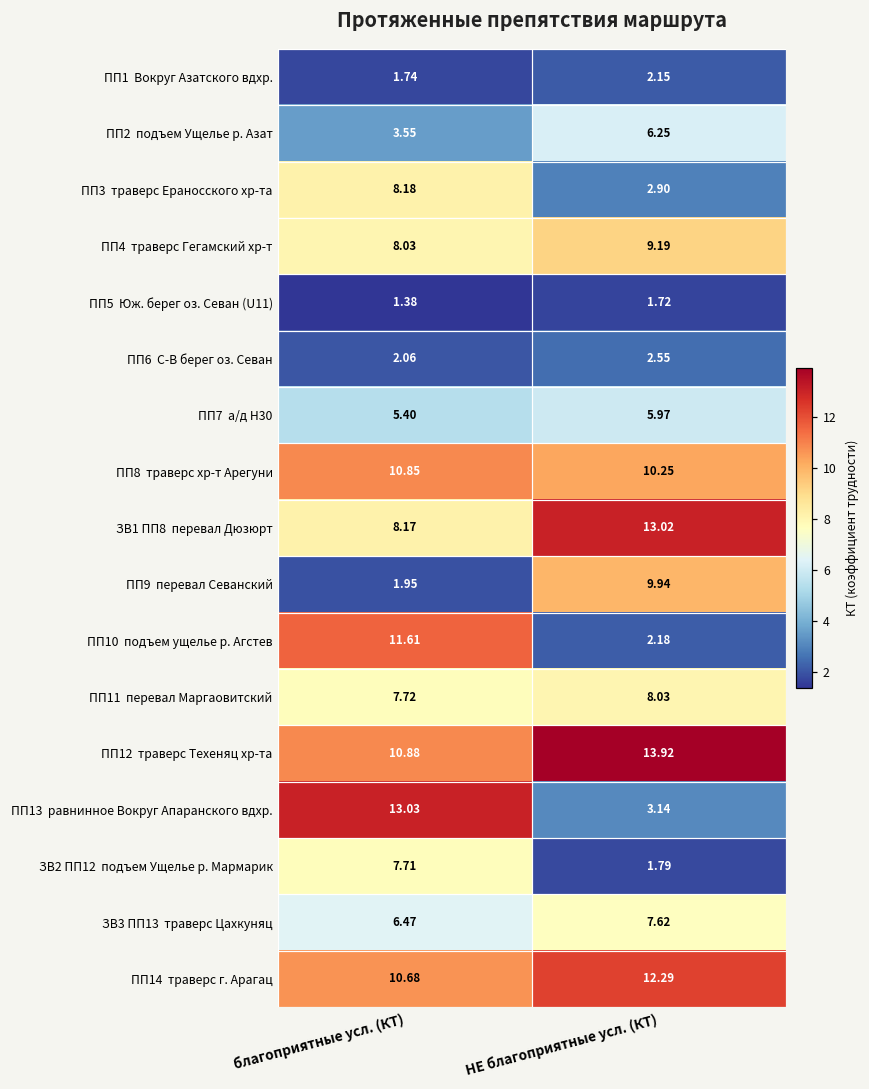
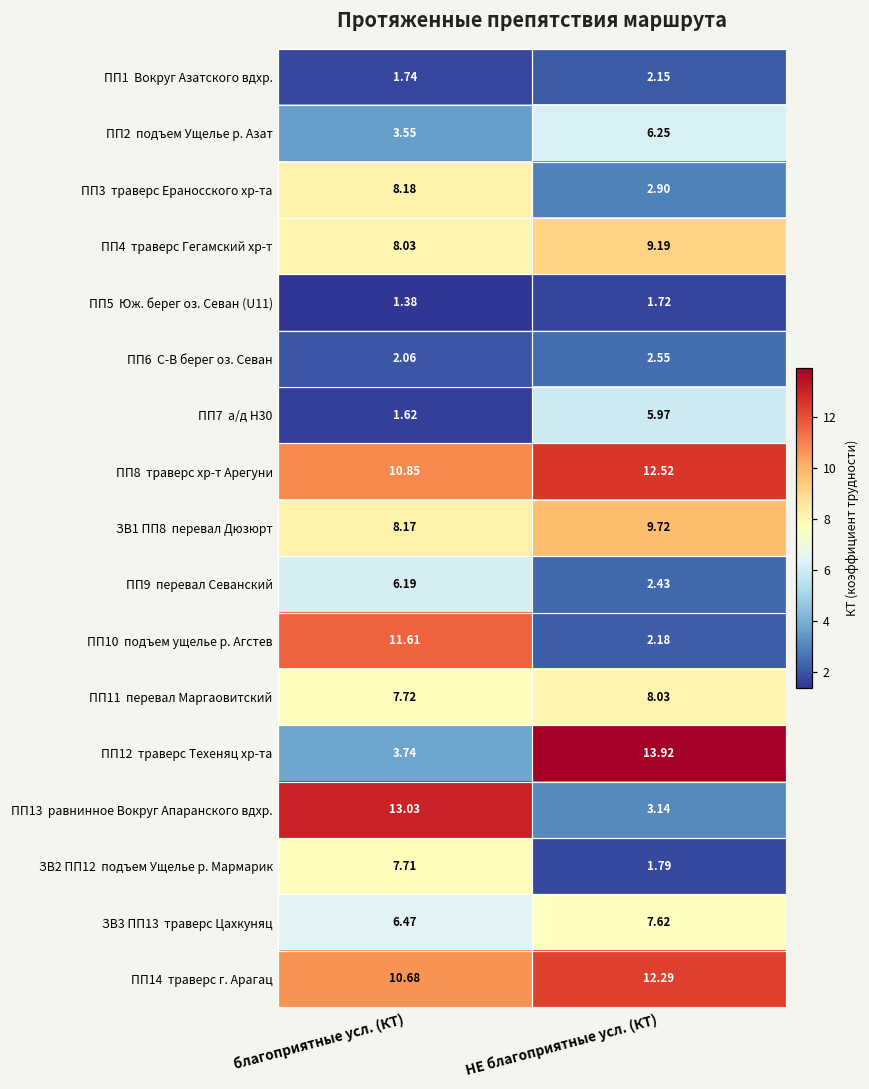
  {
    "ПП1 Вокруг Азатского вдхр.": {
      "благоприятные усл. (КТ)": 1.74,
      "НЕ благоприятные усл. (КТ)": 2.15
    },
    "ПП2 подъем Ущелье р. Азат": {
      "благоприятные усл. (КТ)": 3.55,
      "НЕ благоприятные усл. (КТ)": 6.25
    },
    "ПП3 траверс Ераносского хр-та": {
      "благоприятные усл. (КТ)": 8.18,
      "НЕ благоприятные усл. (КТ)": 2.90
    },
    "ПП4 траверс Гегамский хр-т": {
      "благоприятные усл. (КТ)": 8.03,
      "НЕ благоприятные усл. (КТ)": 9.19
    },
    "ПП5 Юж. берег оз. Севан (U11)": {
      "благоприятные усл. (КТ)": 1.38,
      "НЕ благоприятные усл. (КТ)": 1.72
    },
    "ПП6 С-В берег оз. Севан": {
      "благоприятные усл. (КТ)": 2.06,
      "НЕ благоприятные усл. (КТ)": 2.55
    },
    "ПП7 а/д Н30": {
-     "благоприятные усл. (КТ)": 5.40,
+     "благоприятные усл. (КТ)": 1.62,
      "НЕ благоприятные усл. (КТ)": 5.97
    },
    "ПП8 траверс хр-т Арегуни": {
      "благоприятные усл. (КТ)": 10.85,
-     "НЕ благоприятные усл. (КТ)": 10.25
+     "НЕ благоприятные усл. (КТ)": 12.52
    },
    "ЗВ1 ПП8 перевал Дюзюрт": {
      "благоприятные усл. (КТ)": 8.17,
-     "НЕ благоприятные усл. (КТ)": 13.02
+     "НЕ благоприятные усл. (КТ)": 9.72
    },
    "ПП9 перевал Севанский": {
-     "благоприятные усл. (КТ)": 1.95,
-     "НЕ благоприятные усл. (КТ)": 9.94
+     "благоприятные усл. (КТ)": 6.19,
+     "НЕ благоприятные усл. (КТ)": 2.43
    },
    "ПП10 подъем ущелье р. Агстев": {
      "благоприятные усл. (КТ)": 11.61,
      "НЕ благоприятные усл. (КТ)": 2.18
    },
    "ПП11 перевал Маргаовитский": {
      "благоприятные усл. (КТ)": 7.72,
      "НЕ благоприятные усл. (КТ)": 8.03
    },
    "ПП12 траверс Техеняц хр-та": {
-     "благоприятные усл. (КТ)": 10.88,
+     "благоприятные усл. (КТ)": 3.74,
      "НЕ благоприятные усл. (КТ)": 13.92
    },
    "ПП13 равнинное Вокруг Апаранского вдхр.": {
      "благоприятные усл. (КТ)": 13.03,
      "НЕ благоприятные усл. (КТ)": 3.14
    },
    "ЗВ2 ПП12 подъем Ущелье р. Мармарик": {
      "благоприятные усл. (КТ)": 7.71,
      "НЕ благоприятные усл. (КТ)": 1.79
    },
    "ЗВ3 ПП13 траверс Цахкуняц": {
      "благоприятные усл. (КТ)": 6.47,
      "НЕ благоприятные усл. (КТ)": 7.62
    },
    "ПП14 траверс г. Арагац": {
      "благоприятные усл. (КТ)": 10.68,
      "НЕ благоприятные усл. (КТ)": 12.29
    }
  }
